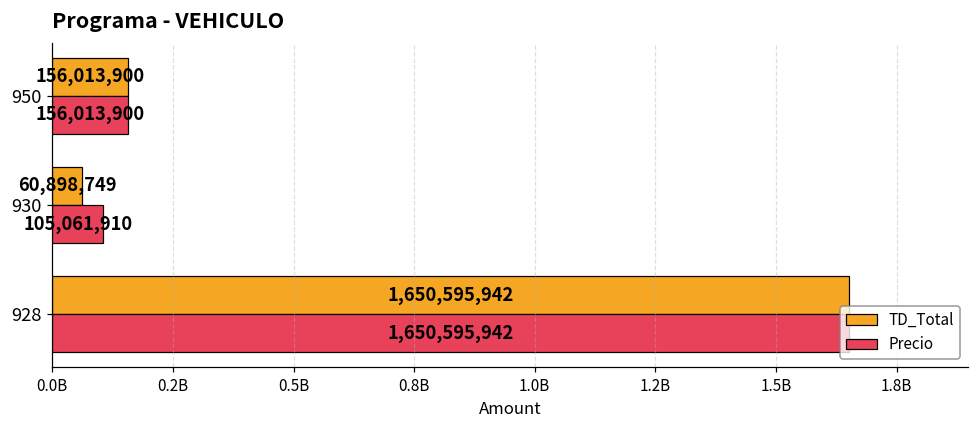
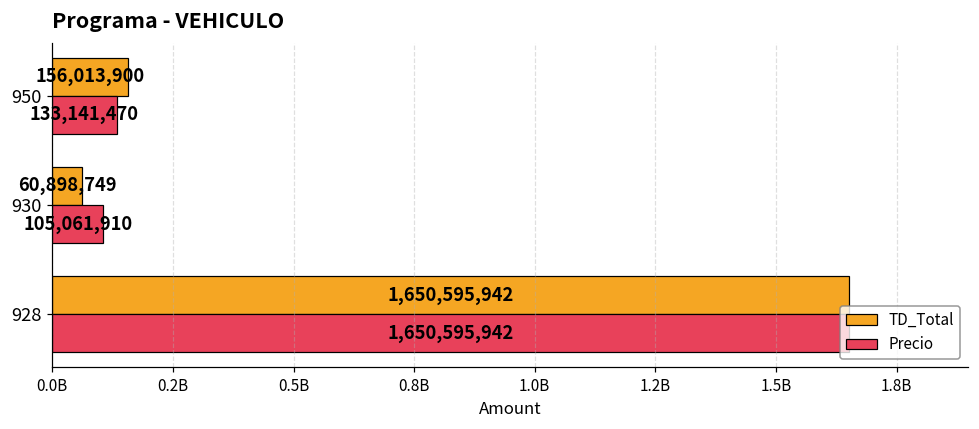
  {
    "TD_Total": {
      "950": "156,013,900",
      "930": "60,898,749",
      "928": "1,650,595,942"
    },
    "Precio": {
-     "950": "156,013,900",
+     "950": "133,141,470",
      "930": "105,061,910"
    }
  }
